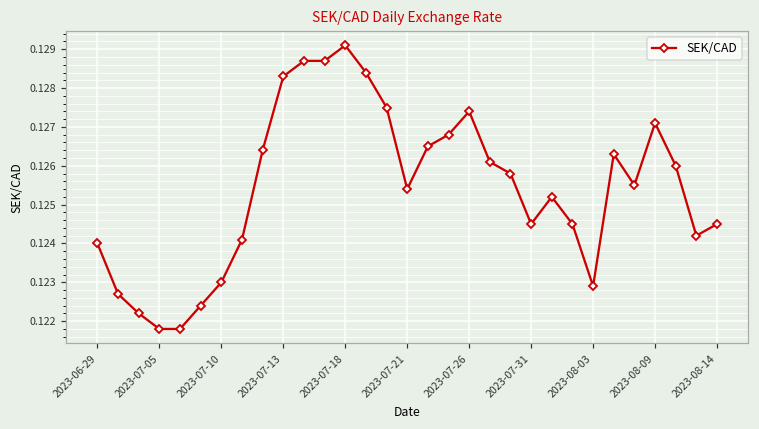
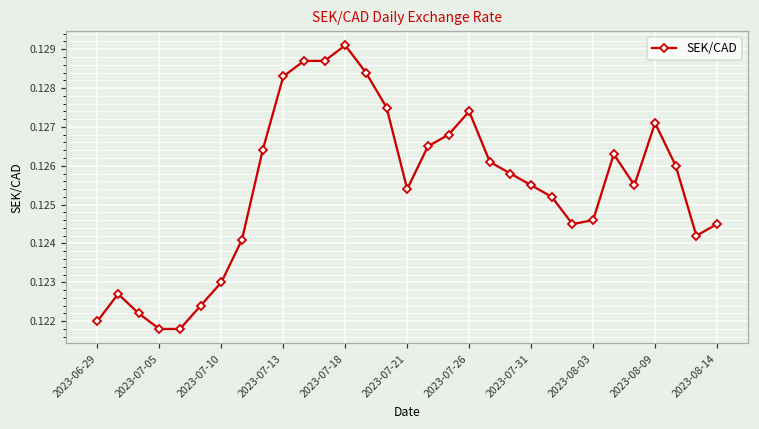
  {
-   "2023-06-29": 0.124,
+   "2023-06-29": 0.122,
    "2023-07-05": 0.1218,
    "2023-07-10": 0.1230,
    "2023-07-13": 0.1283,
    "2023-07-18": 0.1291,
    "2023-07-21": 0.1254,
    "2023-07-26": 0.1274,
-   "2023-07-31": 0.1245,
-   "2023-08-03": 0.1229,
+   "2023-07-31": 0.1255,
+   "2023-08-03": 0.1246,
    "2023-08-09": 0.1271,
    "2023-08-14": 0.1245
  }
